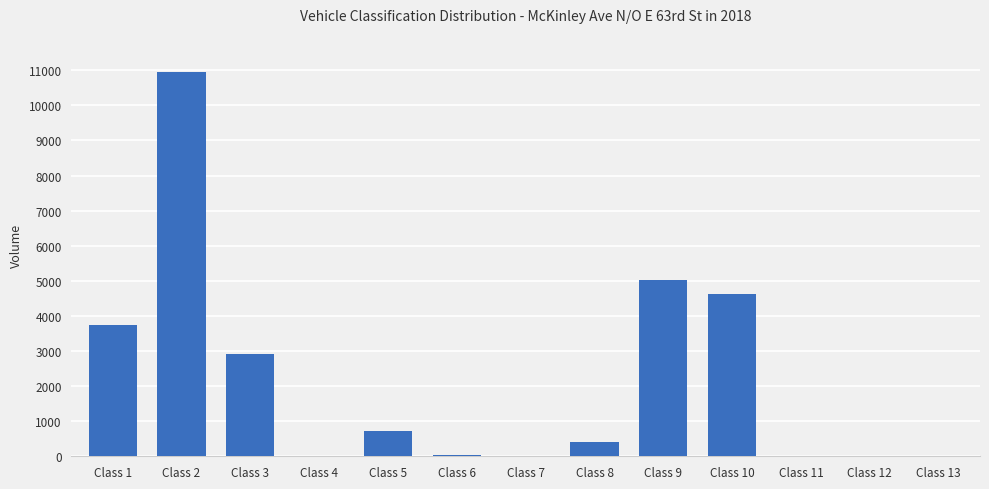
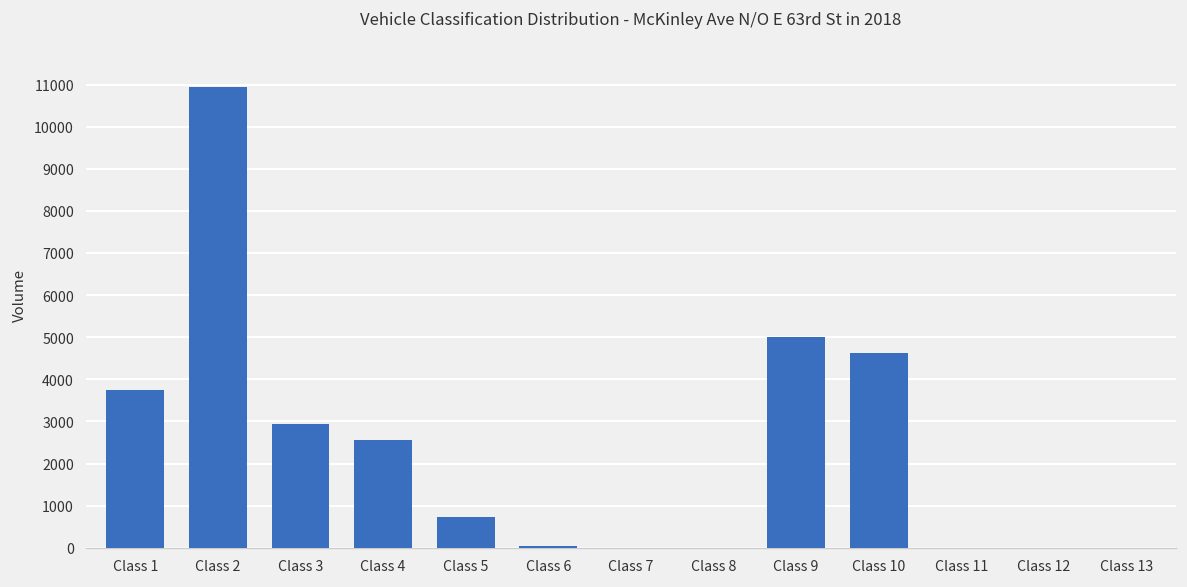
  {
    "Class 1": 3700,
    "Class 2": 10900,
    "Class 3": 2900,
-   "Class 4": 0,
+   "Class 4": 2600,
    "Class 5": 700,
    "Class 7": 0,
-   "Class 8": 400,
+   "Class 8": 0,
    "Class 9": 5000,
    "Class 10": 4600,
    "Class 11": 0,
    "Class 12": 0,
    "Class 13": 0
  }
